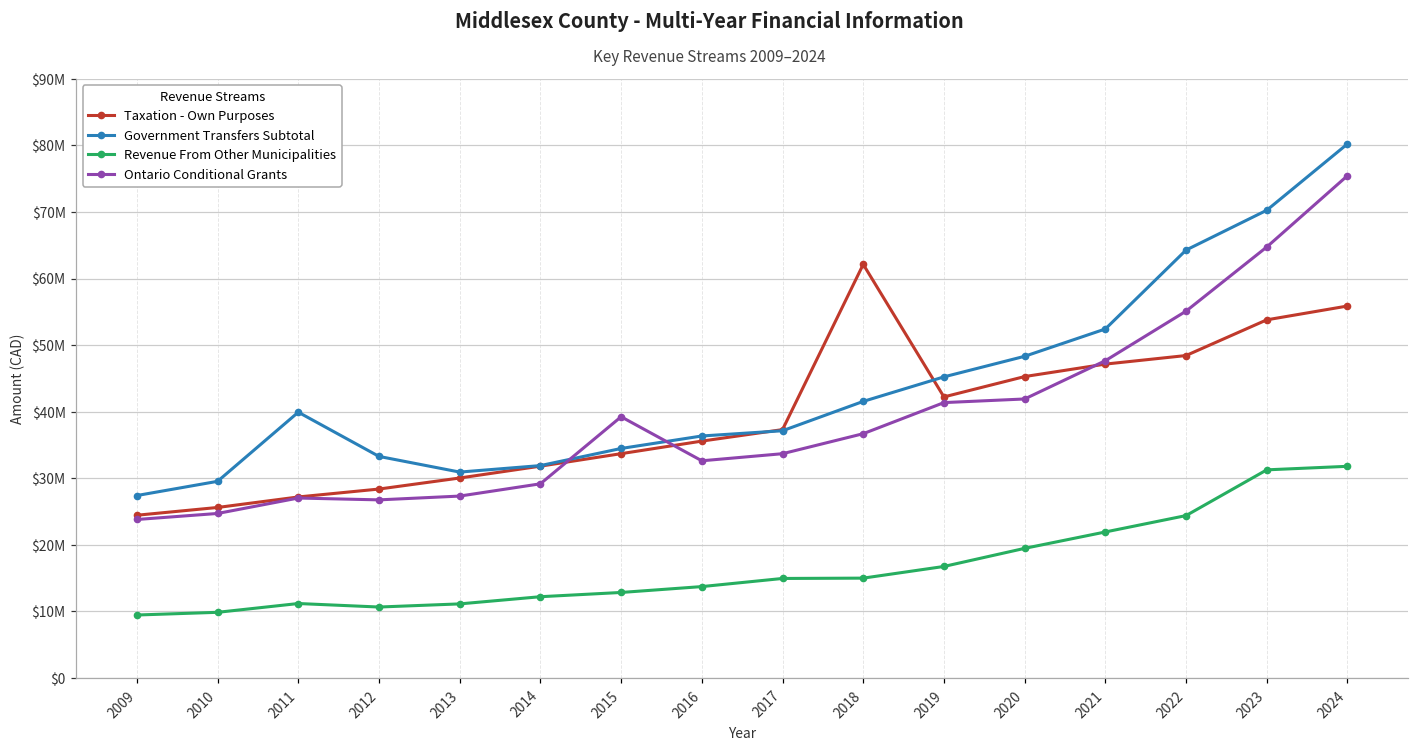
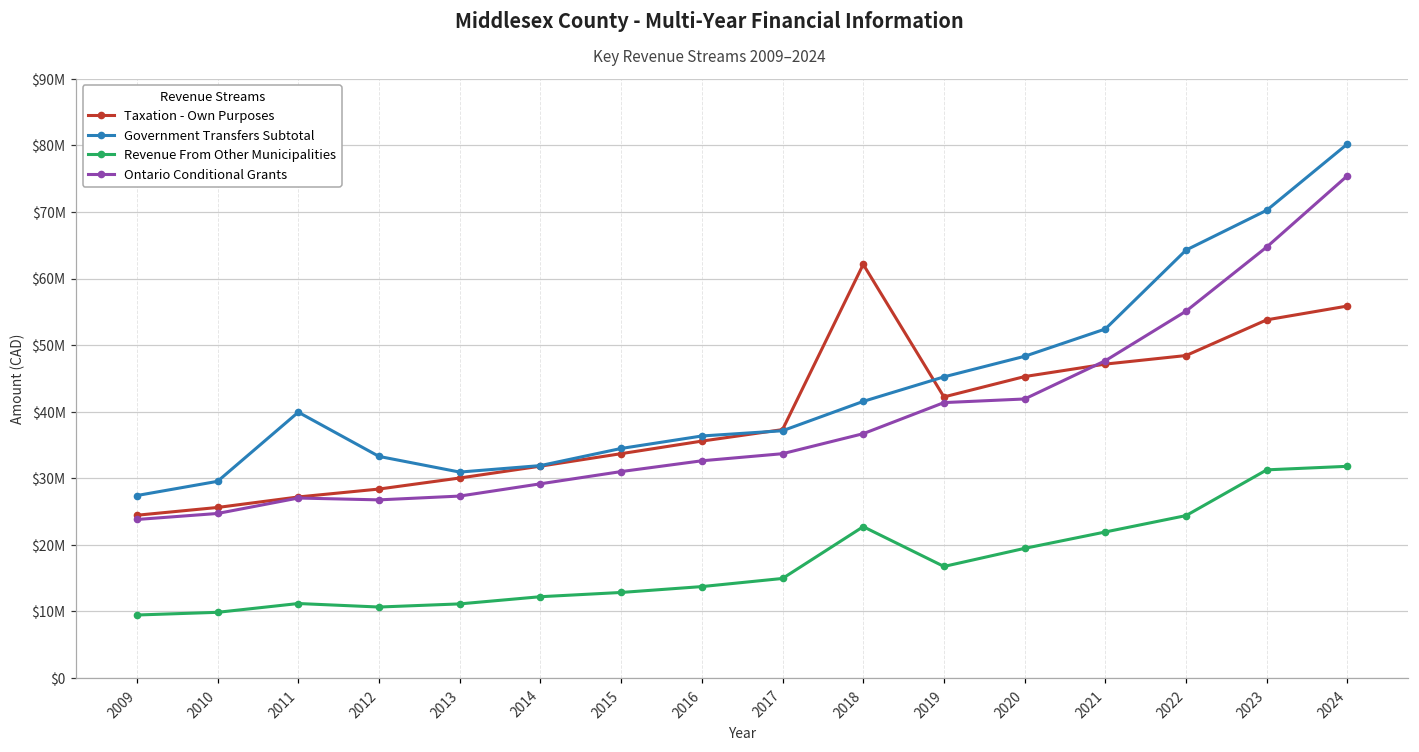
  {
    "Taxation - Own Purposes": {
      "2009": "$24000000",
      "2010": "$26000000",
      "2012": "$28000000",
      "2013": "$30000000",
      "2015": "$34000000",
      "2016": "$36000000",
      "2018": "$62000000",
      "2019": "$42000000",
      "2020": "$45000000",
      "2021": "$47000000",
      "2022": "$48000000",
      "2023": "$54000000",
      "2024": "$56000000"
    },
    "Government Transfers Subtotal": {
      "2009": "$27000000",
      "2010": "$30000000",
      "2011": "$40000000",
      "2012": "$33000000",
      "2013": "$31000000",
      "2015": "$34000000",
      "2016": "$36000000",
      "2018": "$42000000",
      "2019": "$45000000",
      "2020": "$48000000",
      "2021": "$52000000",
      "2022": "$64000000",
      "2023": "$70000000",
      "2024": "$80000000"
    },
    "Revenue From Other Municipalities": {
      "2009": "$9000000",
      "2010": "$10000000",
      "2011": "$11000000",
      "2012": "$11000000",
      "2013": "$11000000",
      "2014": "$12000000",
      "2015": "$13000000",
      "2016": "$14000000",
      "2017": "$15000000",
-     "2018": "$15000000",
+     "2018": "$23000000",
      "2019": "$17000000",
      "2020": "$19000000",
      "2021": "$22000000",
      "2022": "$24000000",
      "2023": "$31000000",
      "2024": "$32000000"
    },
    "Ontario Conditional Grants": {
      "2009": "$24000000",
      "2010": "$25000000",
      "2012": "$27000000",
      "2013": "$27000000",
      "2014": "$29000000",
-     "2015": "$39000000",
+     "2015": "$31000000",
      "2016": "$33000000",
      "2017": "$34000000",
      "2018": "$37000000",
      "2019": "$41000000",
      "2020": "$42000000",
      "2021": "$48000000",
      "2022": "$55000000",
      "2023": "$65000000",
      "2024": "$75000000"
    }
  }
